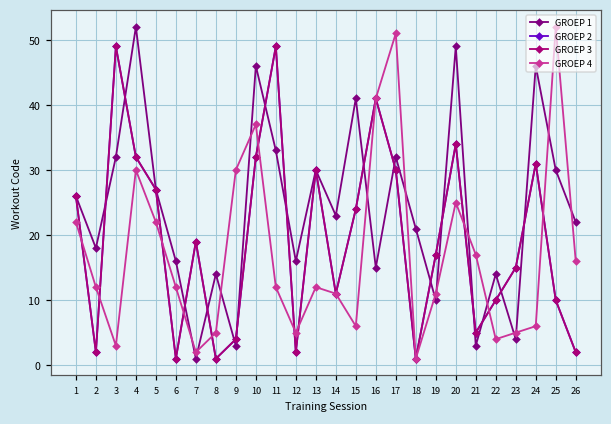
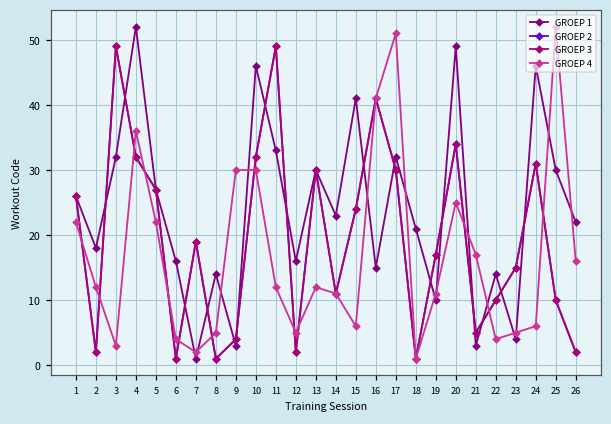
  {
    "GROEP 4": {
      "1": 22,
      "2": 12,
      "3": 3,
-     "4": 30,
+     "4": 36,
      "5": 22,
-     "6": 12,
+     "6": 4,
      "7": 2,
      "8": 5,
      "9": 30,
-     "10": 37,
+     "10": 30,
      "11": 12,
      "12": 5,
      "13": 12,
      "15": 6,
      "17": 51,
      "19": 11,
      "20": 25,
      "21": 17,
      "22": 4,
      "23": 5,
      "24": 6,
      "26": 16
    }
  }
